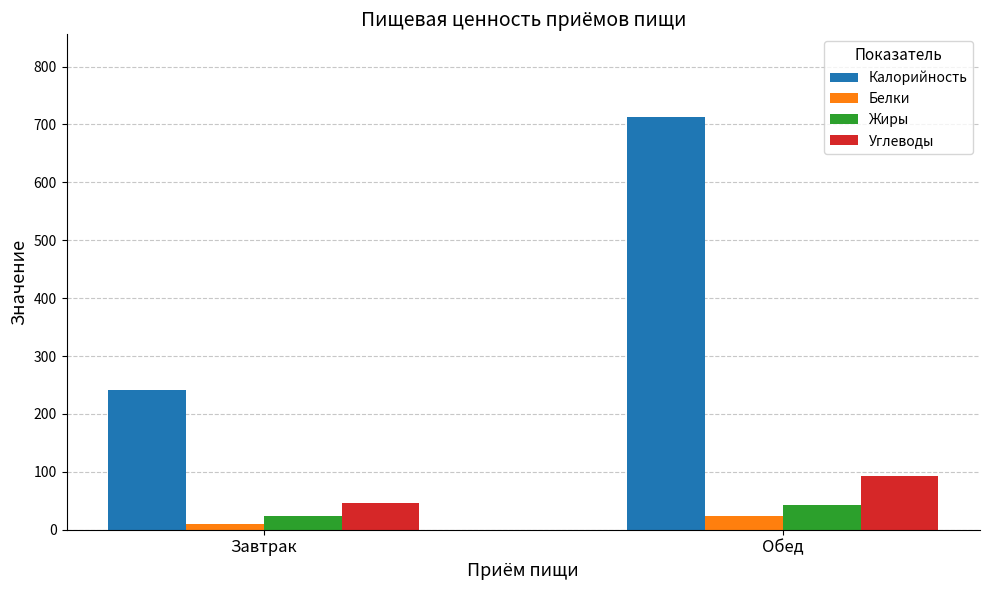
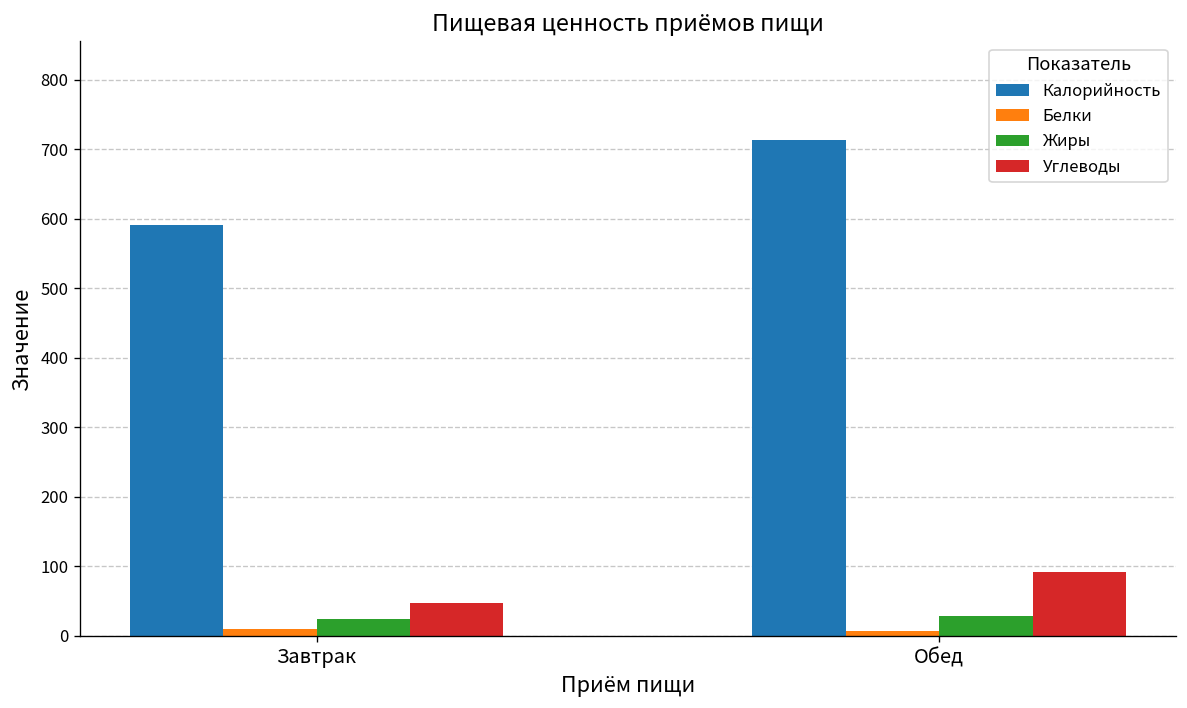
  {
    "Калорийность": {
-     "Завтрак": 240,
+     "Завтрак": 590,
      "Обед": 710
    },
    "Белки": {
      "Завтрак": 10,
-     "Обед": 20
+     "Обед": 10
    },
    "Жиры": {
      "Завтрак": 20,
-     "Обед": 40
+     "Обед": 30
    },
    "Углеводы": {
      "Завтрак": 50,
      "Обед": 90
    }
  }
